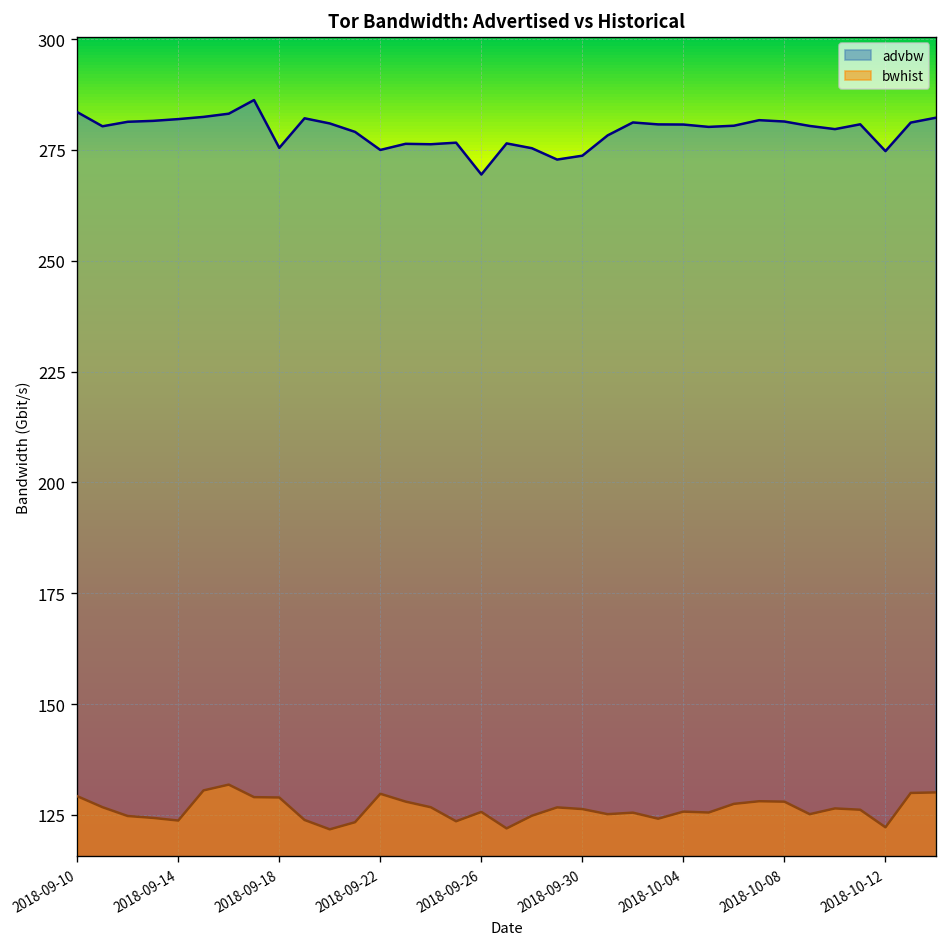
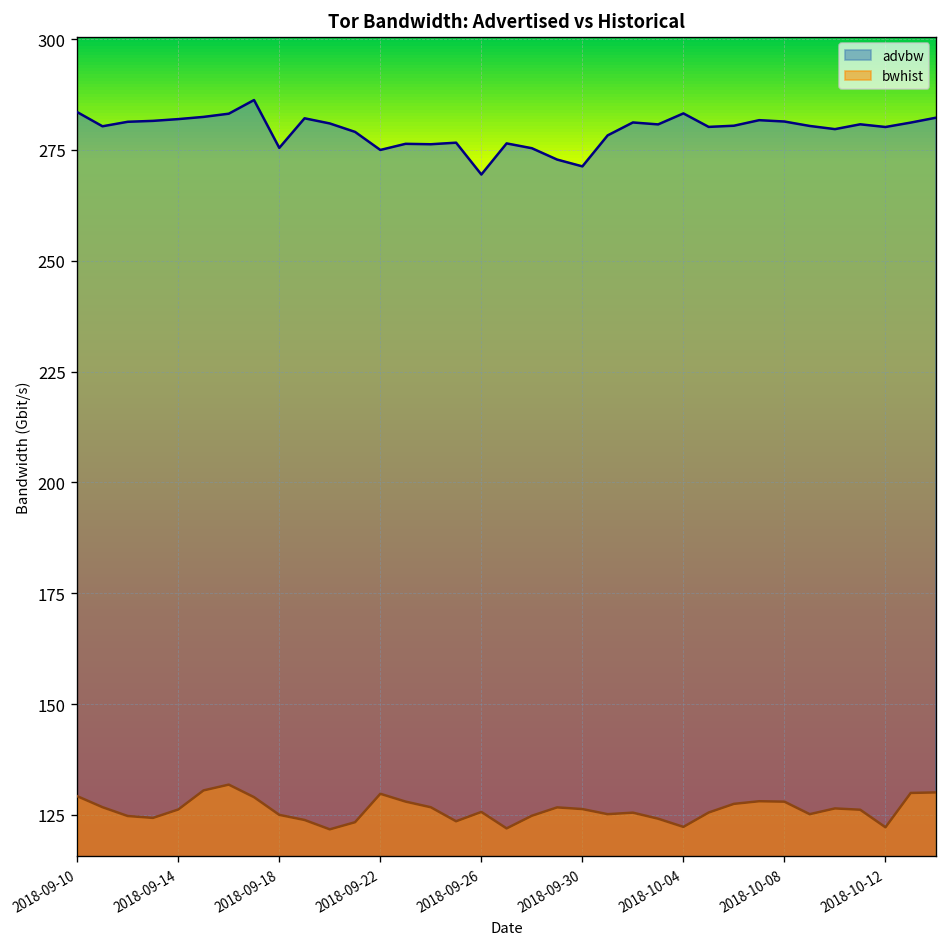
  {
    "advbw": {
      "2018-09-10": 284,
      "2018-09-14": 282,
      "2018-09-18": 275,
      "2018-09-22": 275,
      "2018-09-26": 269,
-     "2018-09-30": 274,
-     "2018-10-04": 281,
+     "2018-09-30": 271,
+     "2018-10-04": 283,
      "2018-10-08": 281,
-     "2018-10-12": 275
+     "2018-10-12": 280
    },
    "bwhist": {
      "2018-09-10": 129,
-     "2018-09-14": 124,
-     "2018-09-18": 129,
+     "2018-09-14": 126,
+     "2018-09-18": 125,
      "2018-09-22": 130,
      "2018-09-26": 126,
      "2018-09-30": 126,
-     "2018-10-04": 126,
+     "2018-10-04": 122,
      "2018-10-08": 128,
      "2018-10-12": 122
    }
  }
